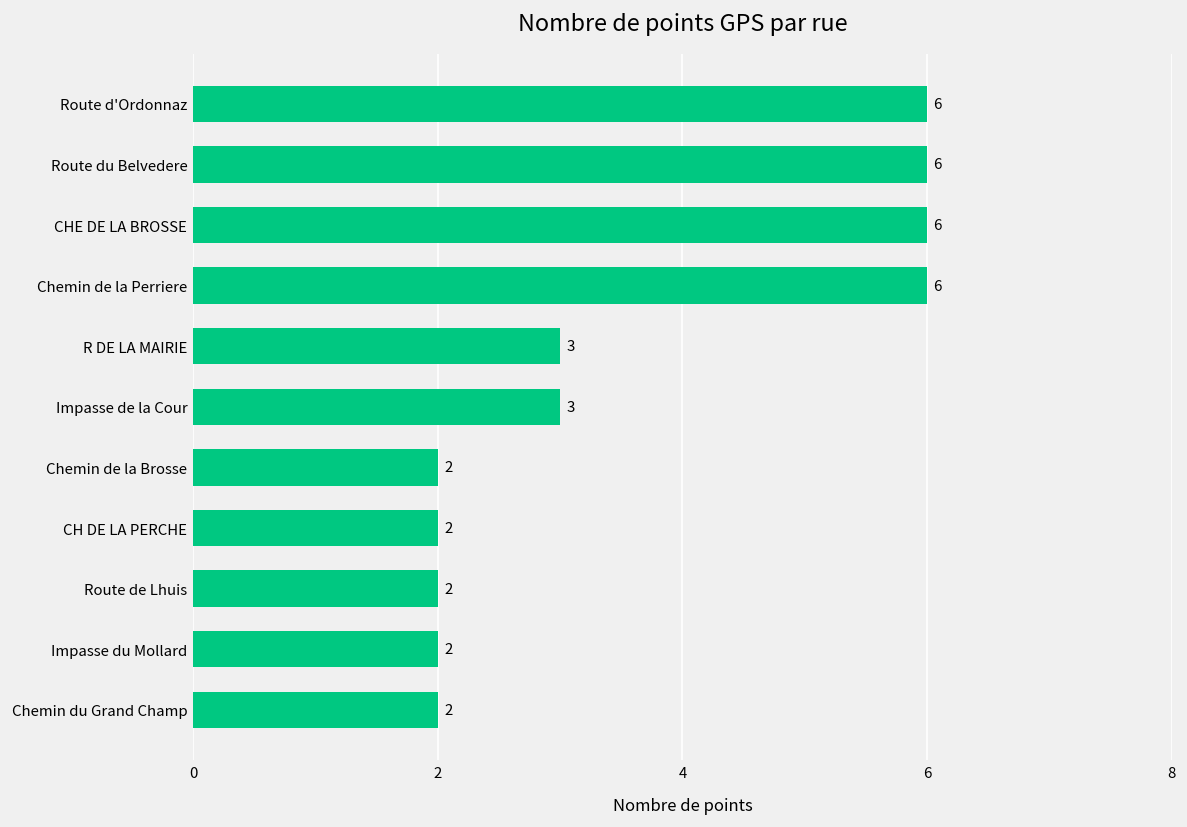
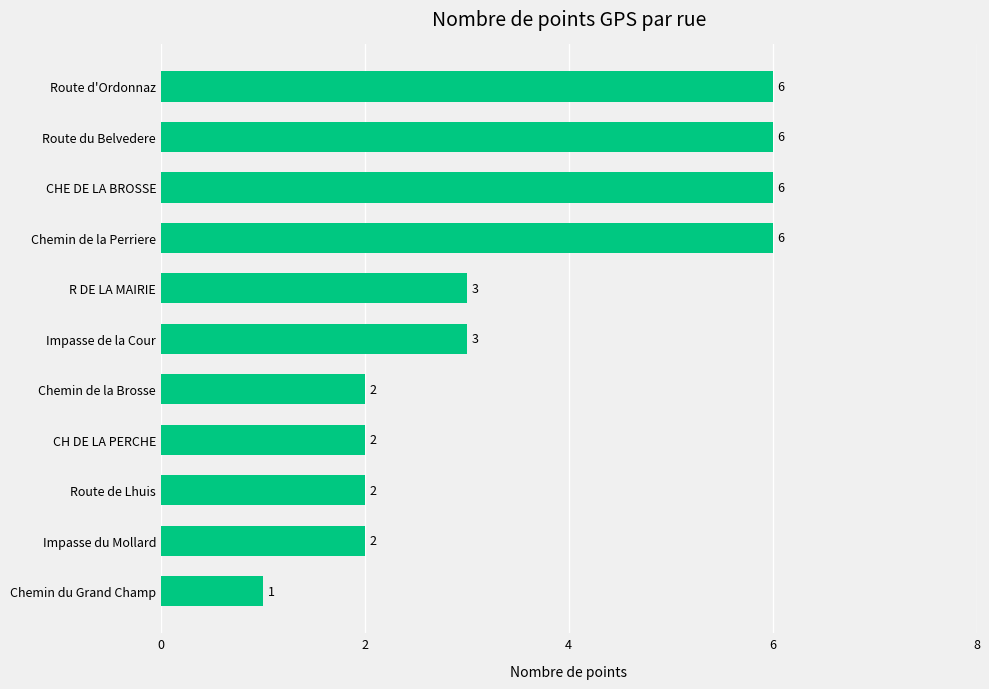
  {
    "Route d'Ordonnaz": 6,
    "Route du Belvedere": 6,
    "CHE DE LA BROSSE": 6,
    "Chemin de la Perriere": 6,
    "R DE LA MAIRIE": 3,
    "Impasse de la Cour": 3,
    "Chemin de la Brosse": 2,
    "CH DE LA PERCHE": 2,
    "Route de Lhuis": 2,
    "Impasse du Mollard": 2,
-   "Chemin du Grand Champ": 2
+   "Chemin du Grand Champ": 1
  }
